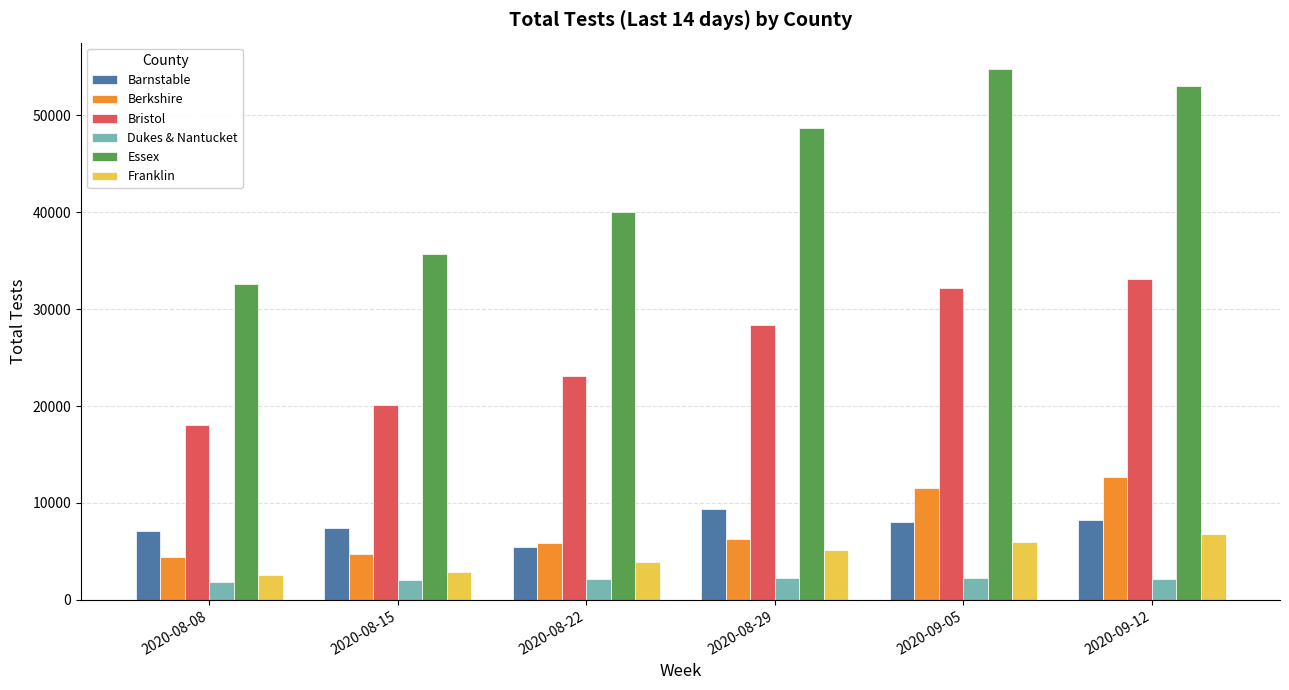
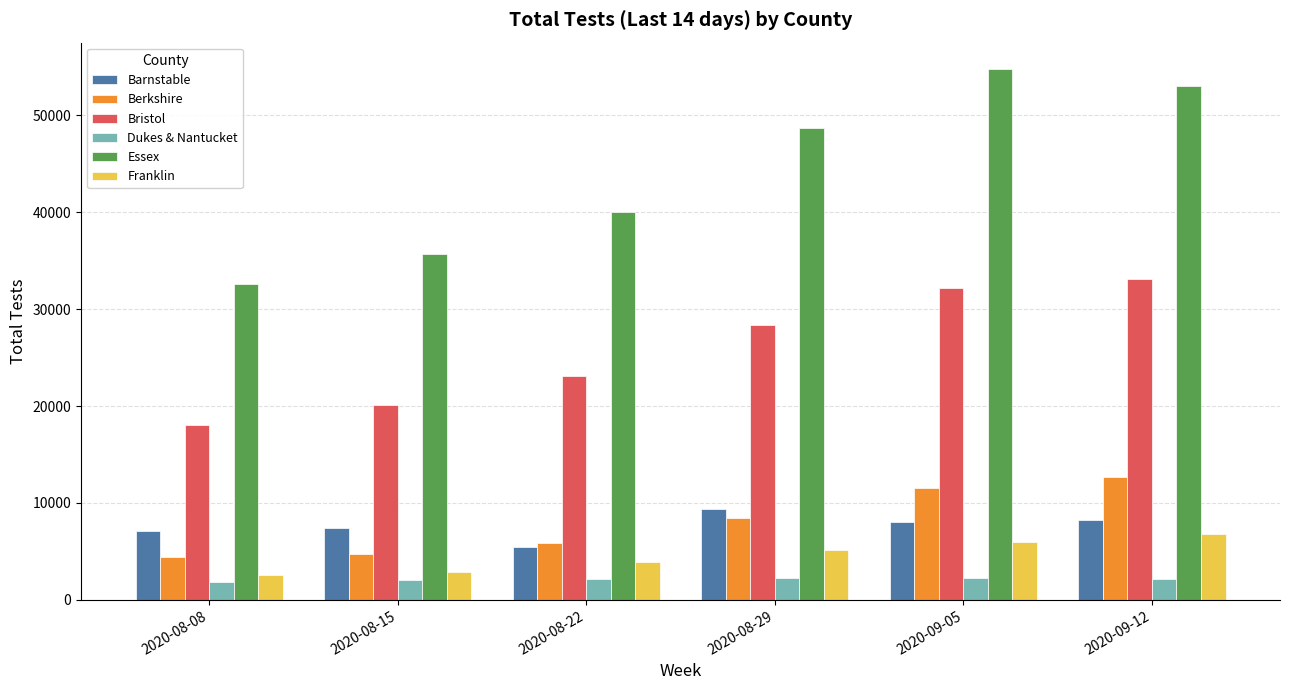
  {
    "Barnstable": {
      "2020-08-08": 7000,
      "2020-08-15": 7000,
      "2020-08-22": 5000,
      "2020-08-29": 9000,
      "2020-09-05": 8000,
      "2020-09-12": 8000
    },
    "Berkshire": {
      "2020-08-08": 4000,
      "2020-08-15": 5000,
      "2020-08-22": 6000,
-     "2020-08-29": 6000,
+     "2020-08-29": 8000,
      "2020-09-05": 12000,
      "2020-09-12": 13000
    },
    "Bristol": {
      "2020-08-08": 18000,
      "2020-08-15": 20000,
      "2020-08-22": 23000,
      "2020-08-29": 28000,
      "2020-09-05": 32000,
      "2020-09-12": 33000
    },
    "Dukes & Nantucket": {
      "2020-08-08": 2000,
      "2020-08-15": 2000,
      "2020-08-22": 2000,
      "2020-08-29": 2000,
      "2020-09-05": 2000,
      "2020-09-12": 2000
    },
    "Essex": {
      "2020-08-08": 33000,
      "2020-08-15": 36000,
      "2020-08-22": 40000,
      "2020-08-29": 49000,
      "2020-09-05": 55000,
      "2020-09-12": 53000
    },
    "Franklin": {
      "2020-08-08": 3000,
      "2020-08-15": 3000,
      "2020-08-22": 4000,
      "2020-08-29": 5000,
      "2020-09-05": 6000,
      "2020-09-12": 7000
    }
  }
